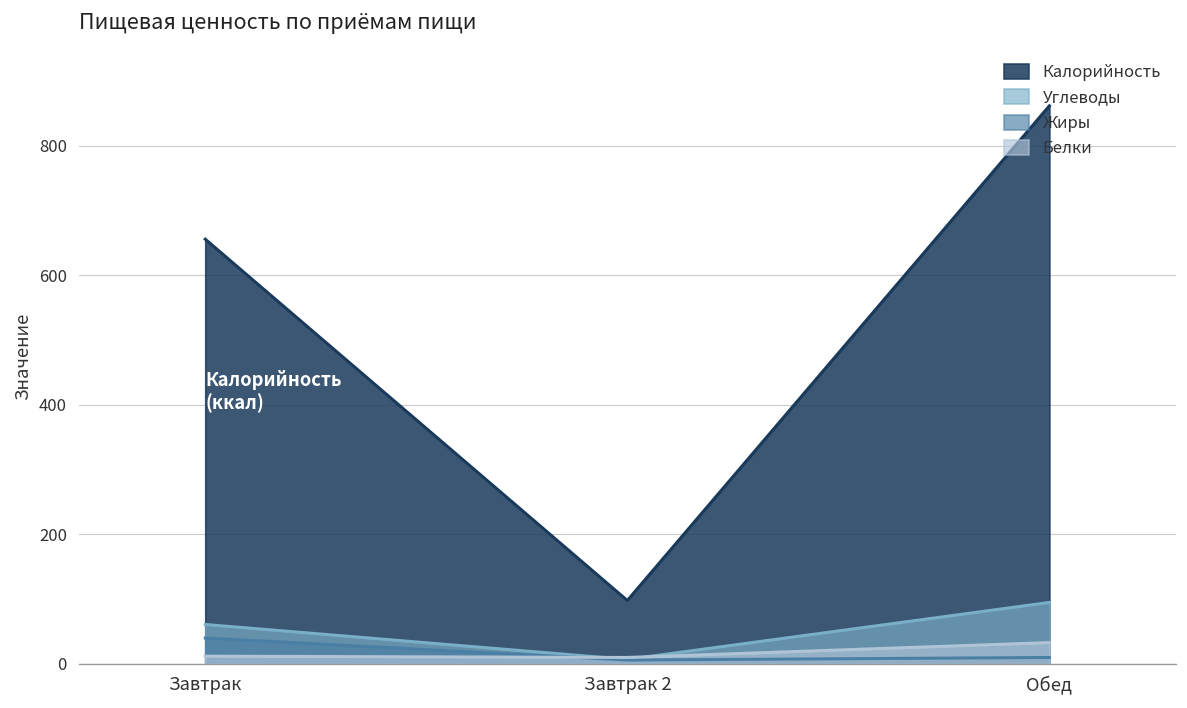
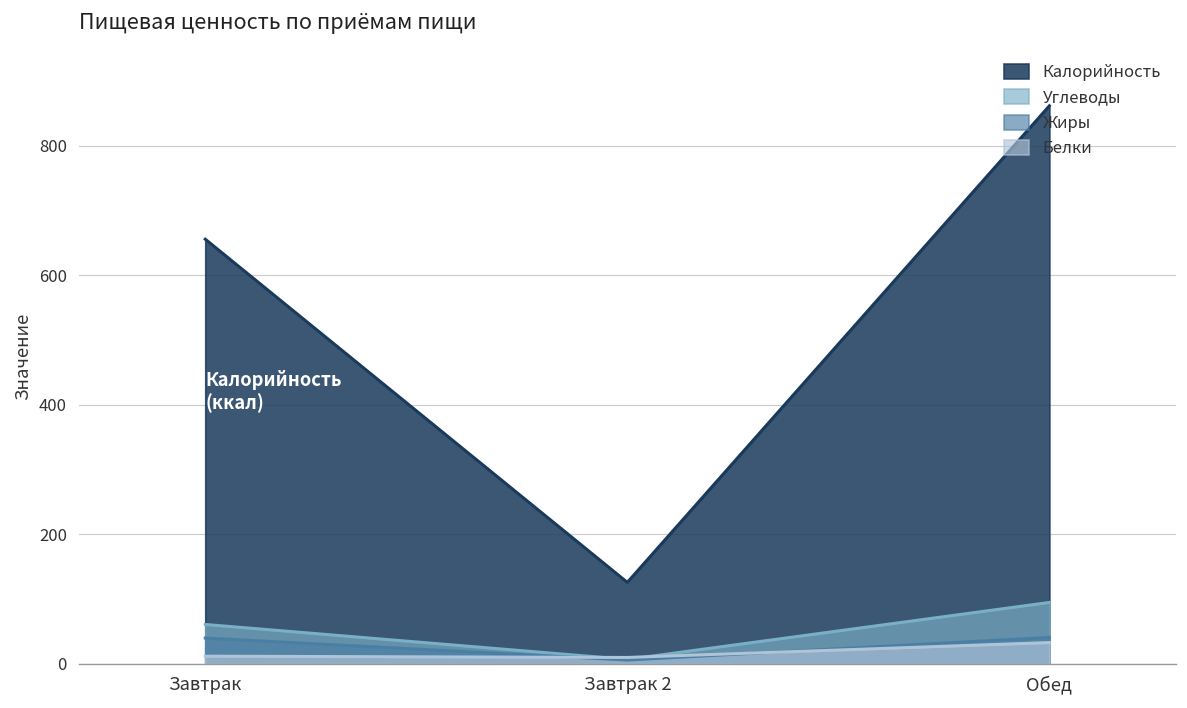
  {
    "Калорийность": {
      "Завтрак": 660,
-     "Завтрак 2": 100,
+     "Завтрак 2": 130,
      "Обед": 860
    },
    "Жиры": {
      "Завтрак": 40,
-     "Обед": 10
+     "Обед": 40
    }
  }
